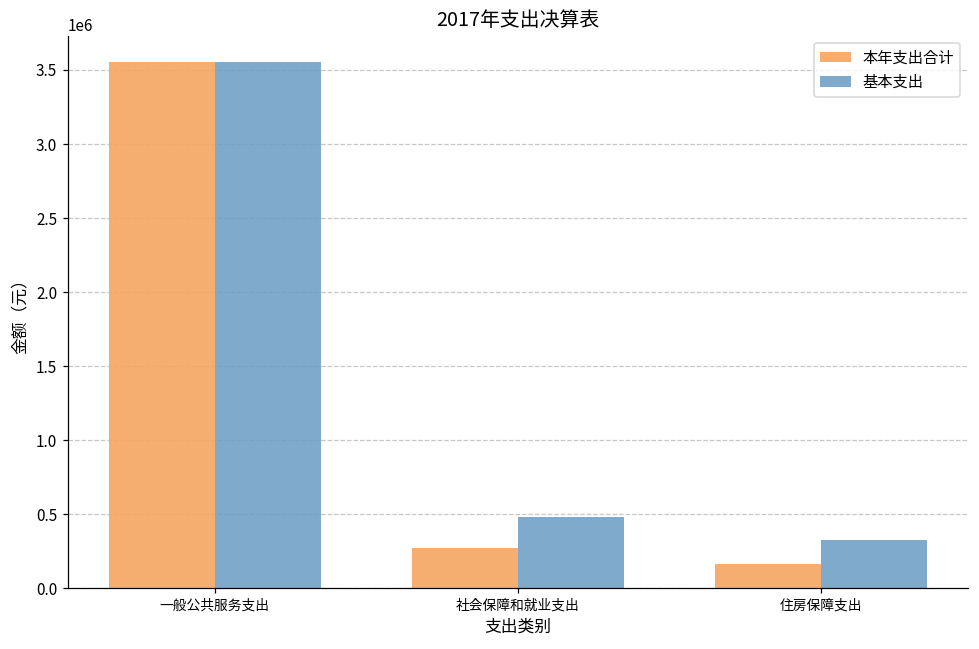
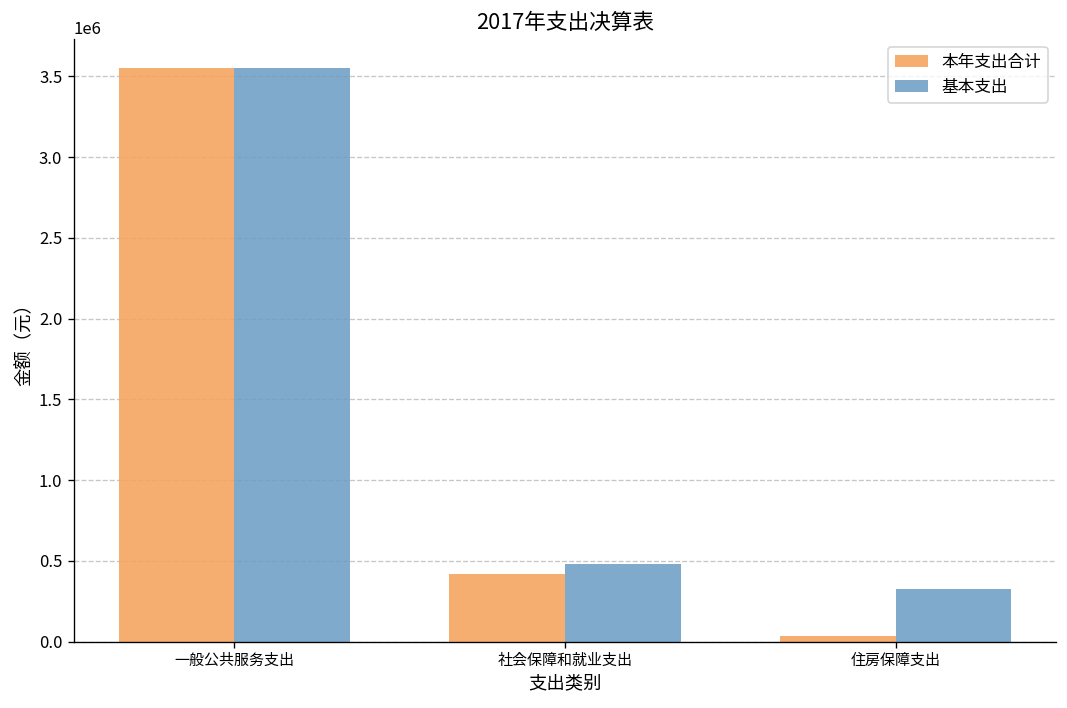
  {
    "本年支出合计": {
      "一般公共服务支出": 3550000,
-     "社会保障和就业支出": 270000,
-     "住房保障支出": 160000
+     "社会保障和就业支出": 420000,
+     "住房保障支出": 40000
    },
    "基本支出": {
      "一般公共服务支出": 3550000,
      "社会保障和就业支出": 480000,
      "住房保障支出": 320000
    }
  }
